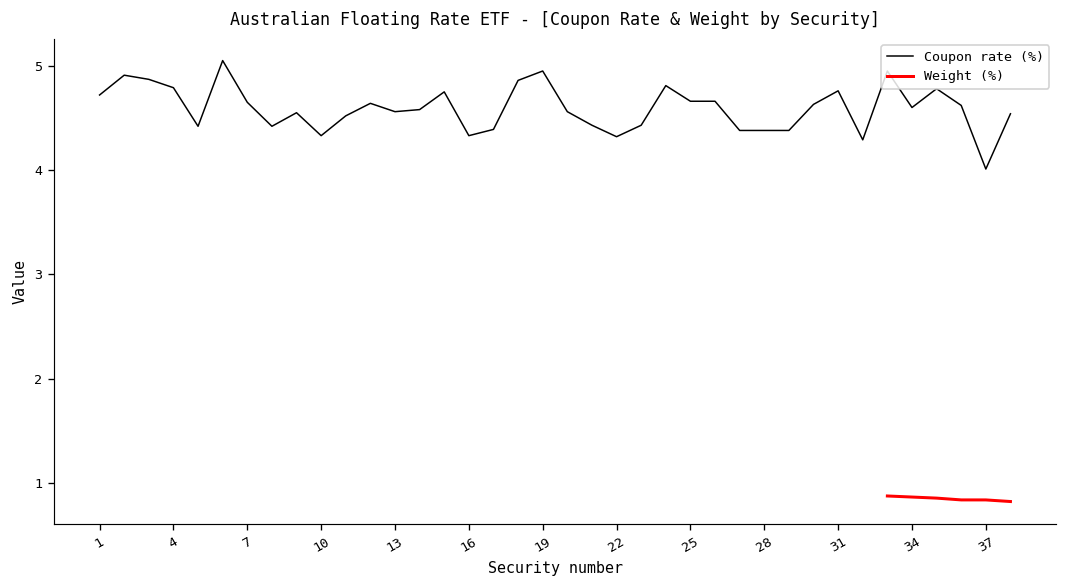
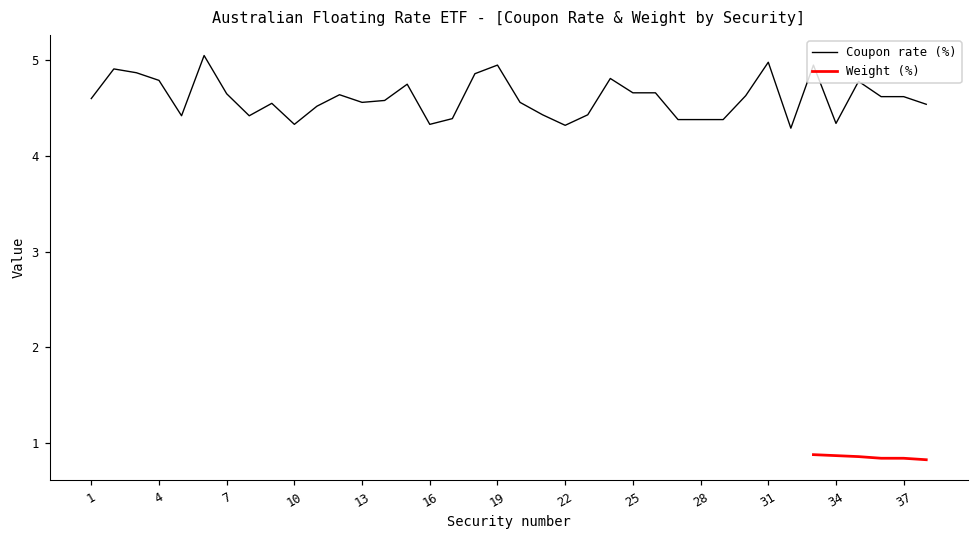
  {
    "Coupon rate (%)": {
-     "1": 4.7,
+     "1": 4.6,
      "4": 4.8,
      "7": 4.7,
      "10": 4.3,
      "13": 4.6,
      "16": 4.3,
      "19": 5.0,
      "22": 4.3,
      "25": 4.7,
      "28": 4.4,
-     "31": 4.8,
-     "34": 4.6,
-     "37": 4.0
+     "31": 5.0,
+     "34": 4.3,
+     "37": 4.6
    }
  }
